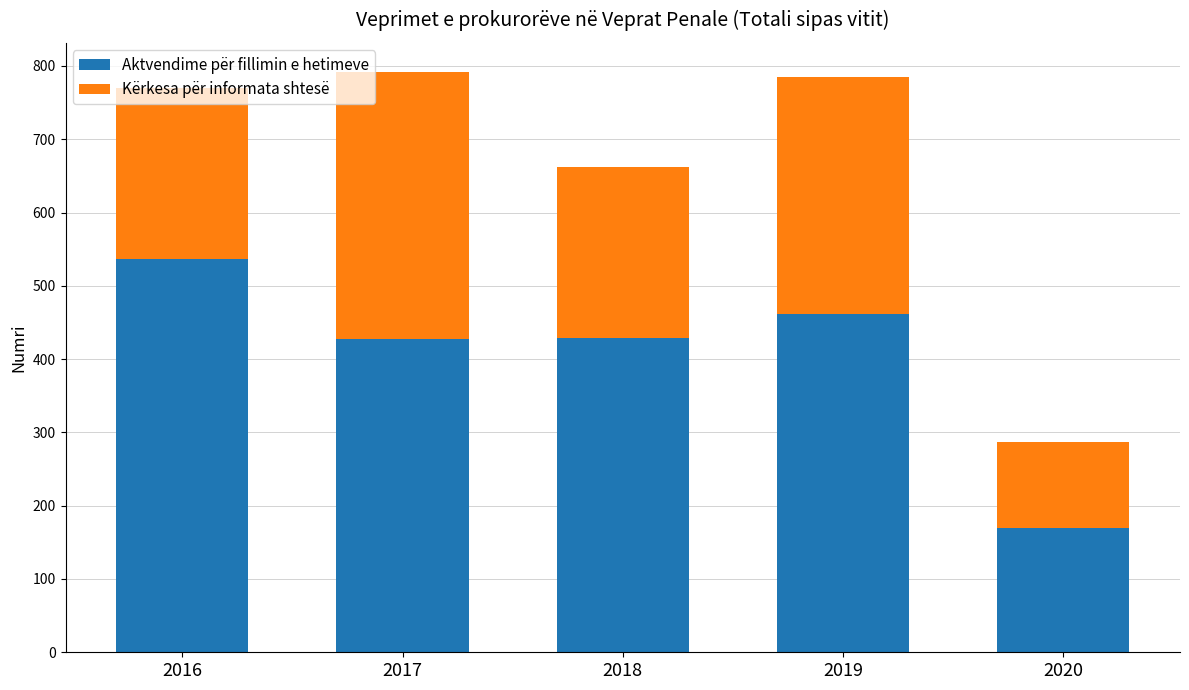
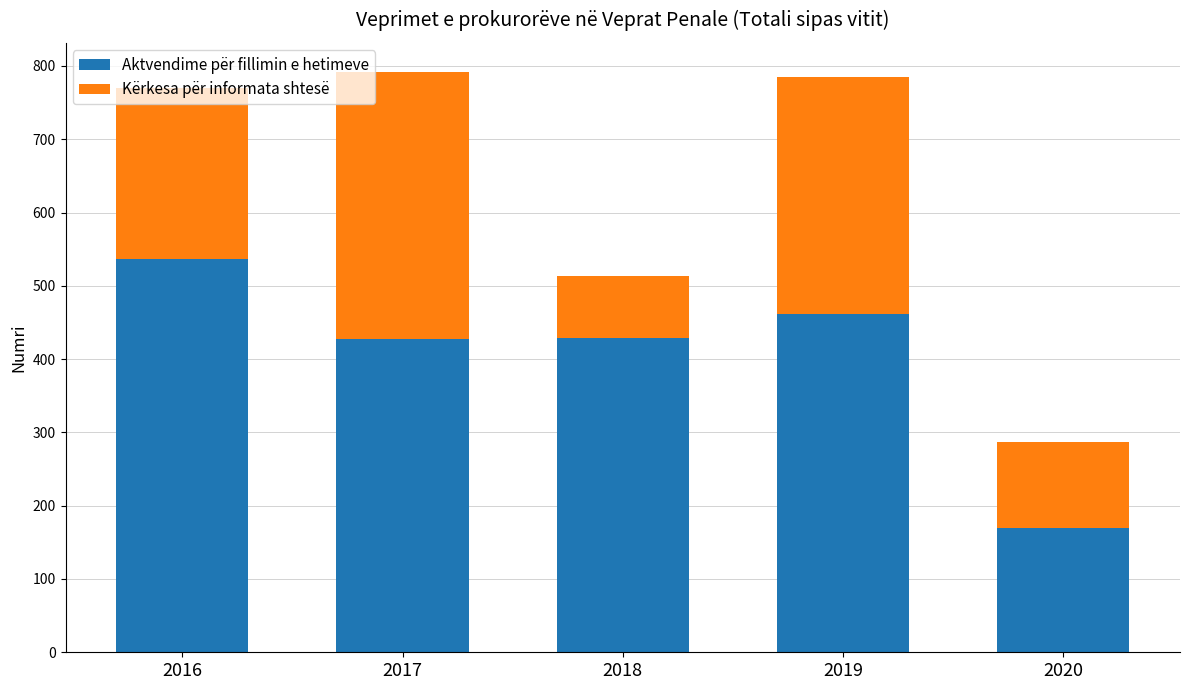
  {
    "Aktvendime për fillimin e hetimeve": {
      "2016": 540,
      "2017": 430,
      "2018": 430,
      "2019": 460,
      "2020": 170
    },
    "Kërkesa për informata shtesë": {
      "2017": 370,
-     "2018": 230,
+     "2018": 90,
      "2019": 320,
      "2020": 120
    }
  }
